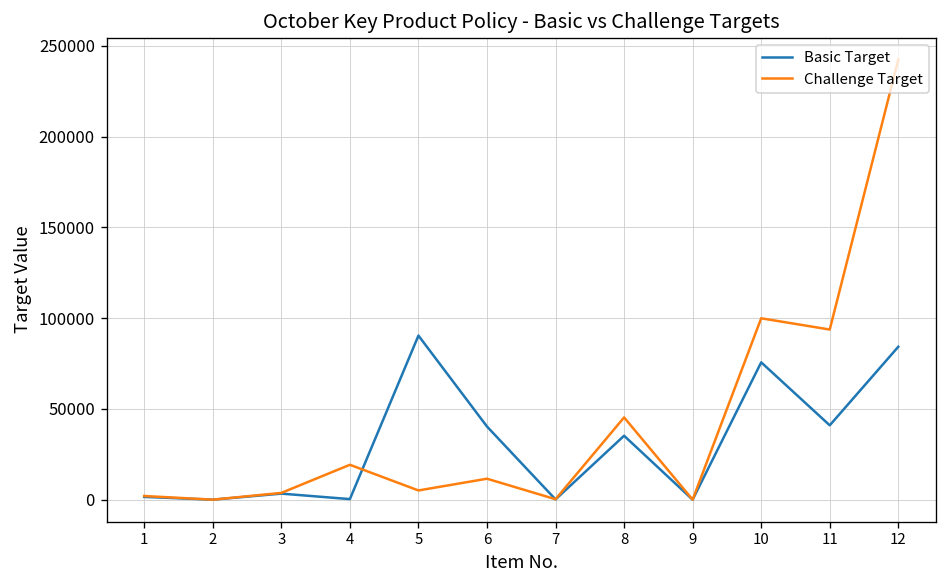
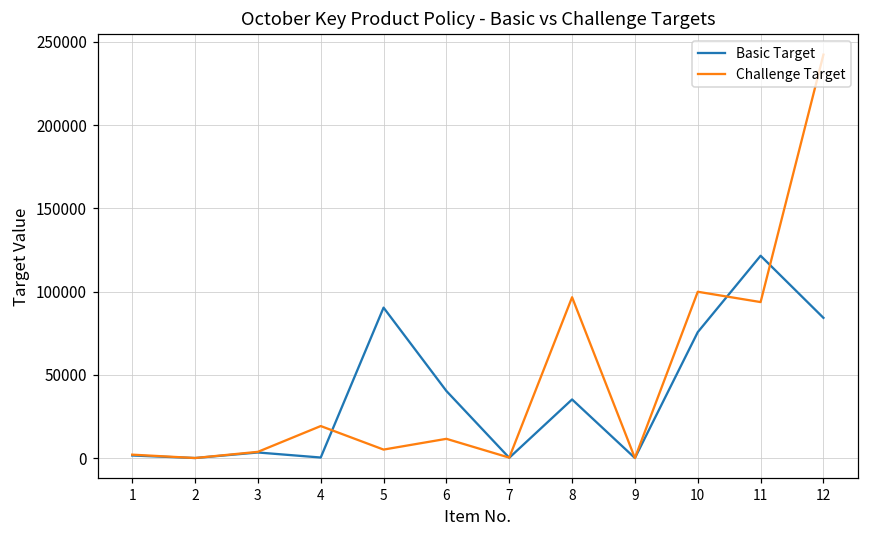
  {
    "Basic Target": {
      "4": 0,
      "5": 90000,
      "6": 40000,
      "8": 35000,
      "10": 76000,
-     "11": 41000,
+     "11": 122000,
      "12": 84000
    },
    "Challenge Target": {
      "4": 19000,
      "5": 5000,
      "6": 12000,
-     "8": 45000,
+     "8": 97000,
      "10": 100000,
      "11": 94000
    }
  }
